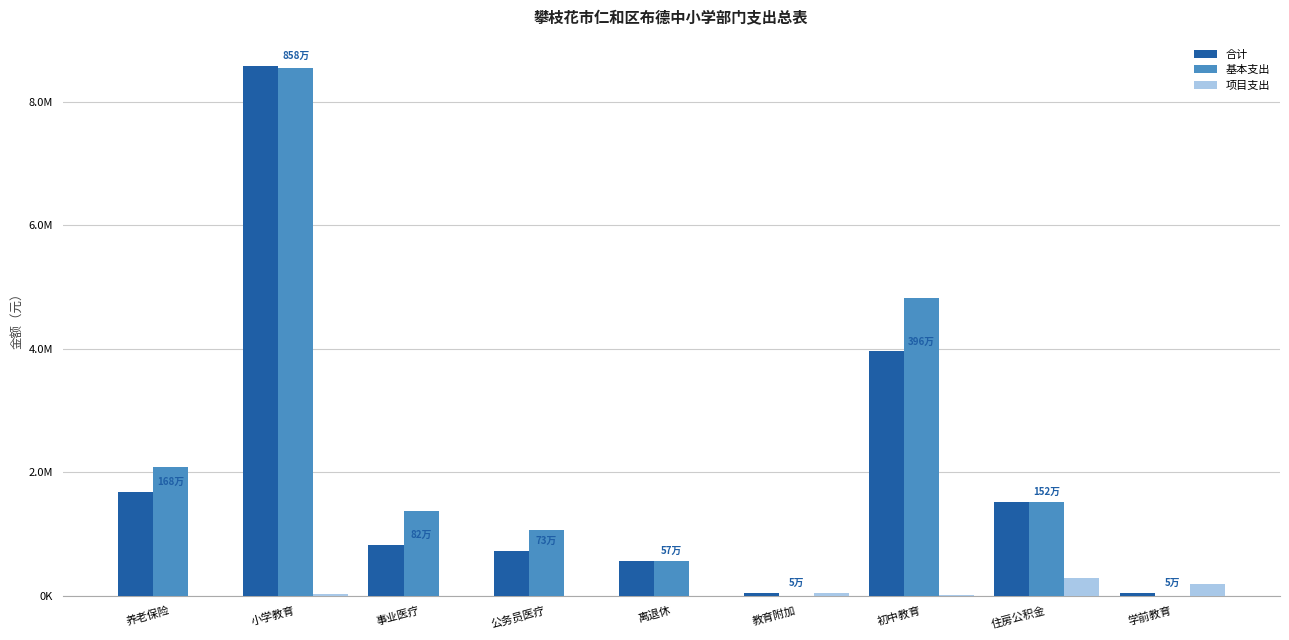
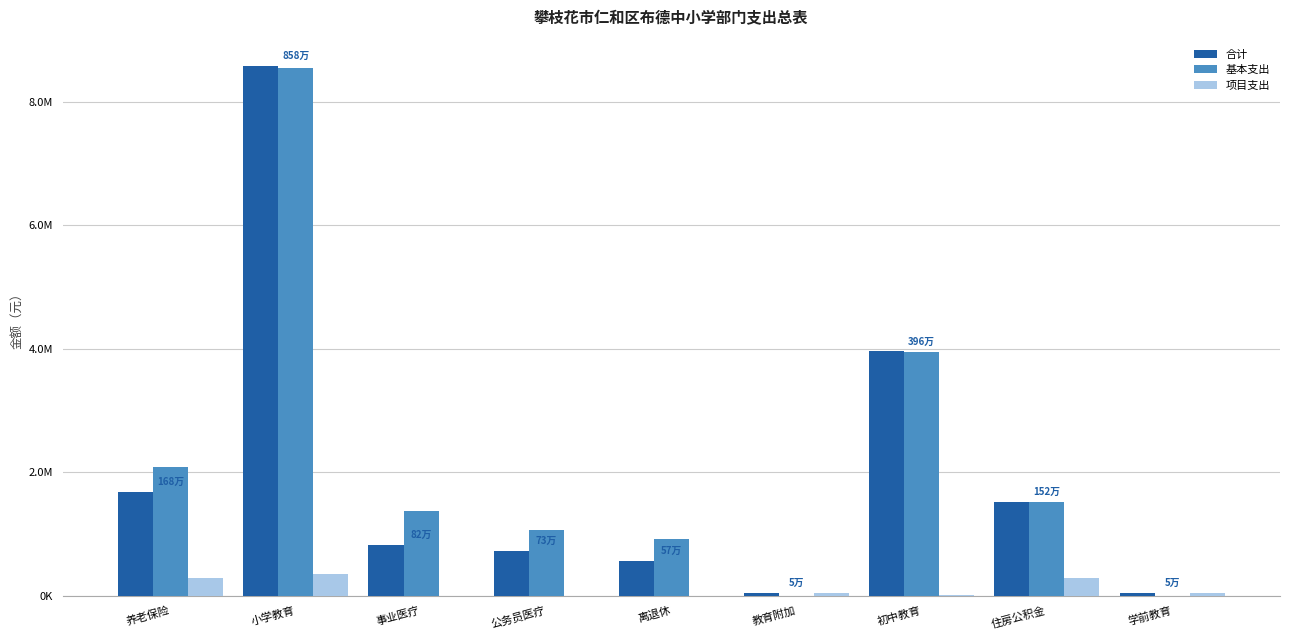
  {
    "合计": {
      "养老保险": 1700000,
      "小学教育": 8600000,
      "事业医疗": 800000,
      "公务员医疗": 700000,
      "离退休": 600000,
      "教育附加": 0,
      "初中教育": 4000000,
      "住房公积金": 1500000,
      "学前教育": 0
    },
    "基本支出": {
-     "离退休": 600000,
-     "初中教育": 4800000
+     "离退休": 900000,
+     "初中教育": 3900000
    },
    "项目支出": {
-     "养老保险": 0,
-     "小学教育": 0,
+     "养老保险": 300000,
+     "小学教育": 300000,
      "事业医疗": 0,
      "公务员医疗": 0,
      "离退休": 0,
      "教育附加": 0,
      "住房公积金": 300000,
-     "学前教育": 200000
+     "学前教育": 0
    }
  }
